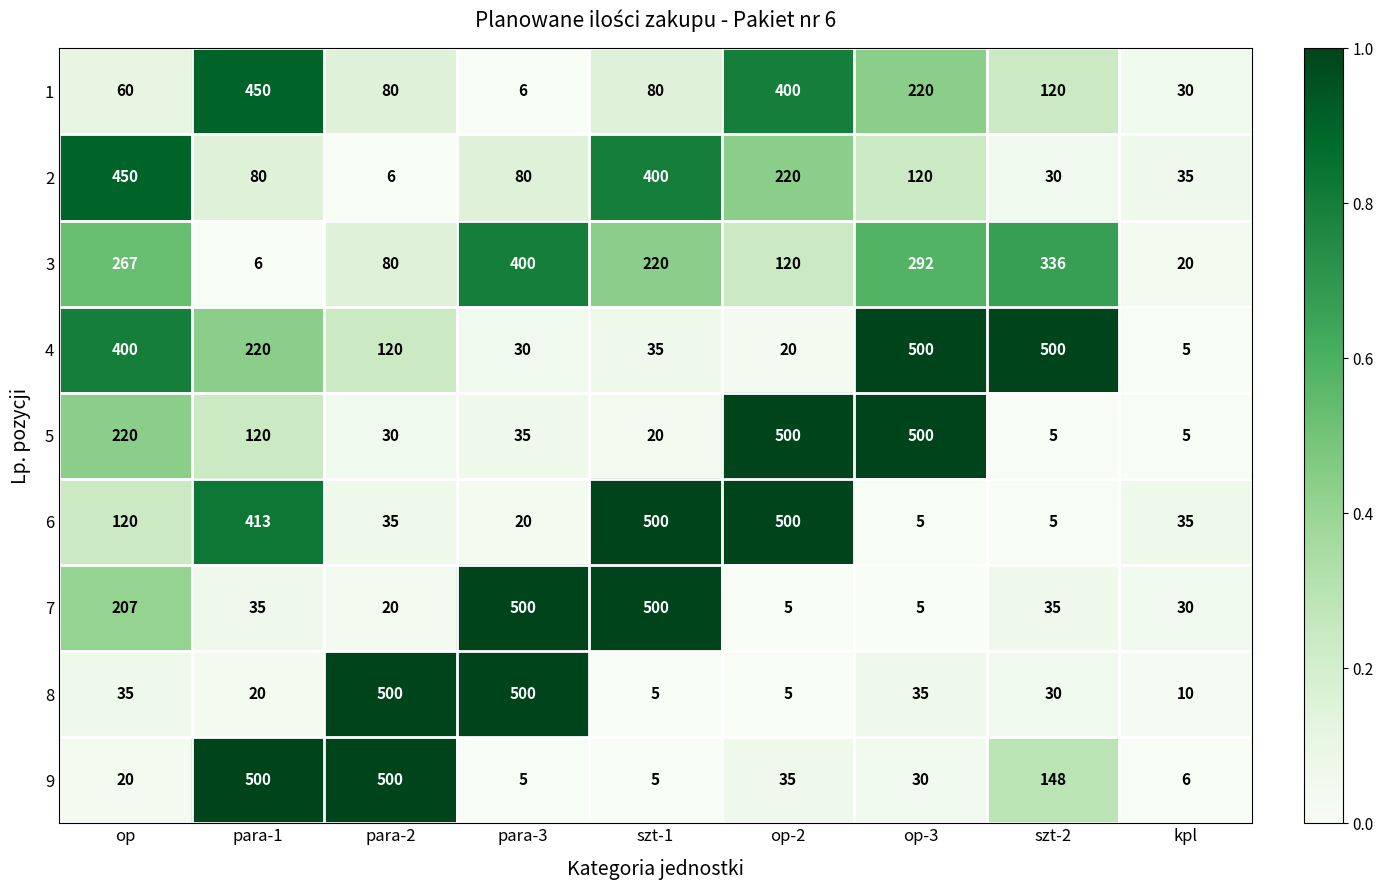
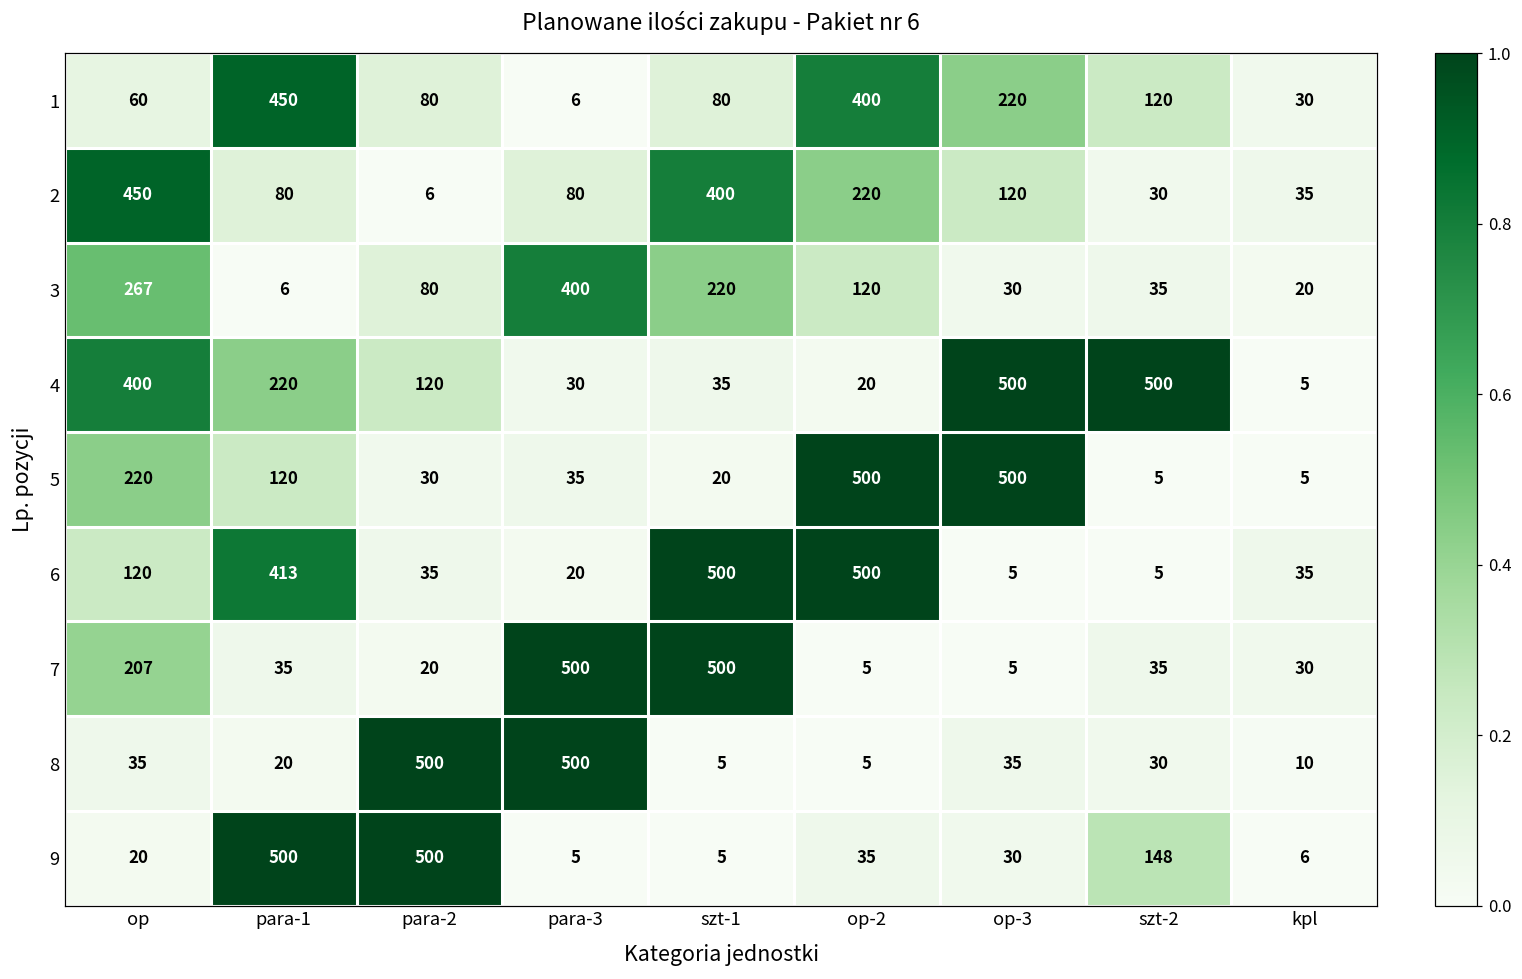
  {
    "1": {
      "op": 60,
      "para-1": 450,
      "para-2": 80,
      "para-3": 6,
      "szt-1": 80,
      "op-2": 400,
      "op-3": 220,
      "szt-2": 120,
      "kpl": 30
    },
    "2": {
      "op": 450,
      "para-1": 80,
      "para-2": 6,
      "para-3": 80,
      "szt-1": 400,
      "op-2": 220,
      "op-3": 120,
      "szt-2": 30,
      "kpl": 35
    },
    "3": {
      "op": 267,
      "para-1": 6,
      "para-2": 80,
      "para-3": 400,
      "szt-1": 220,
      "op-2": 120,
-     "op-3": 292,
-     "szt-2": 336,
+     "op-3": 30,
+     "szt-2": 35,
      "kpl": 20
    },
    "4": {
      "op": 400,
      "para-1": 220,
      "para-2": 120,
      "para-3": 30,
      "szt-1": 35,
      "op-2": 20,
      "op-3": 500,
      "szt-2": 500,
      "kpl": 5
    },
    "5": {
      "op": 220,
      "para-1": 120,
      "para-2": 30,
      "para-3": 35,
      "szt-1": 20,
      "op-2": 500,
      "op-3": 500,
      "szt-2": 5,
      "kpl": 5
    },
    "6": {
      "op": 120,
      "para-1": 413,
      "para-2": 35,
      "para-3": 20,
      "szt-1": 500,
      "op-2": 500,
      "op-3": 5,
      "szt-2": 5,
      "kpl": 35
    },
    "7": {
      "op": 207,
      "para-1": 35,
      "para-2": 20,
      "para-3": 500,
      "szt-1": 500,
      "op-2": 5,
      "op-3": 5,
      "szt-2": 35,
      "kpl": 30
    },
    "8": {
      "op": 35,
      "para-1": 20,
      "para-2": 500,
      "para-3": 500,
      "szt-1": 5,
      "op-2": 5,
      "op-3": 35,
      "szt-2": 30,
      "kpl": 10
    },
    "9": {
      "op": 20,
      "para-1": 500,
      "para-2": 500,
      "para-3": 5,
      "szt-1": 5,
      "op-2": 35,
      "op-3": 30,
      "szt-2": 148,
      "kpl": 6
    }
  }
